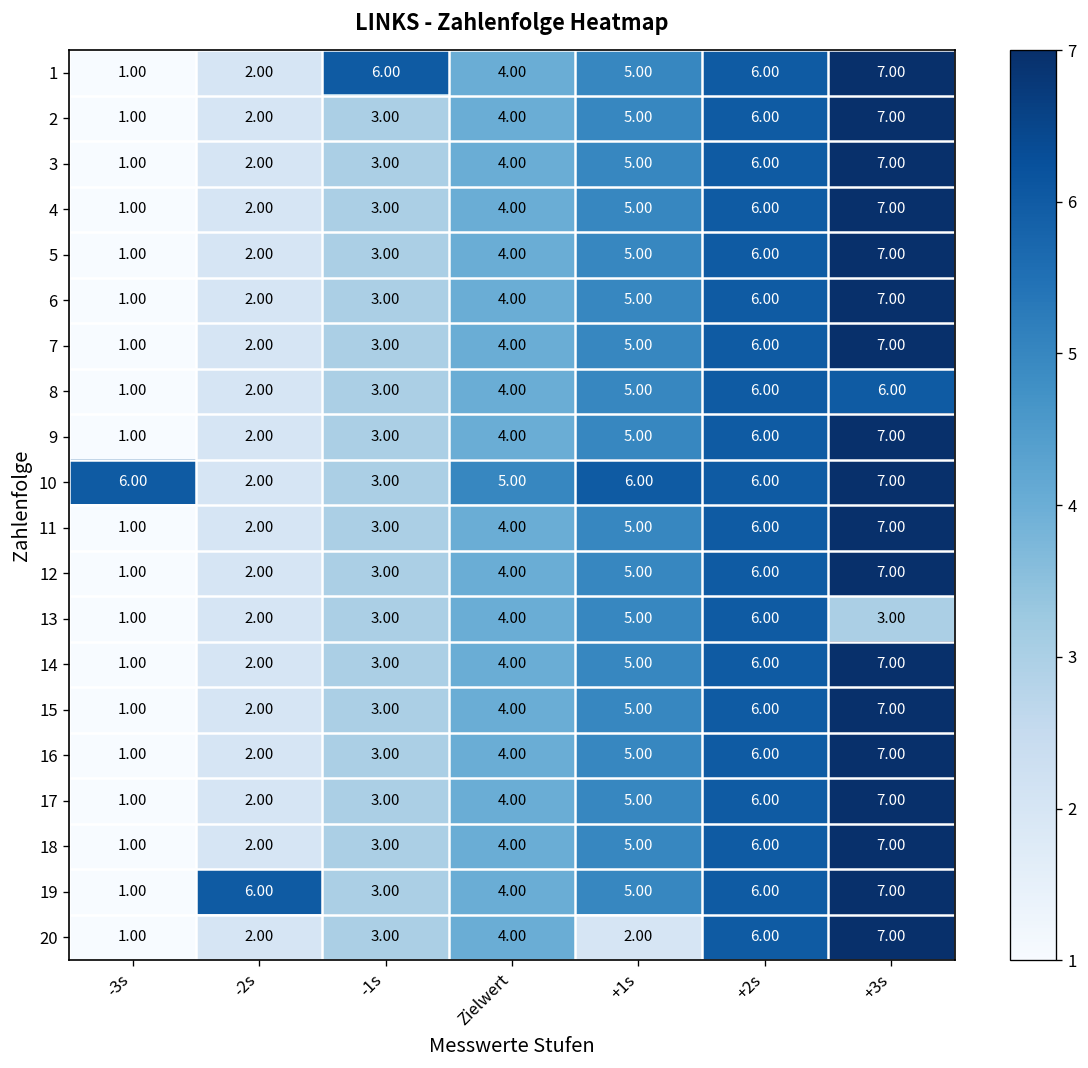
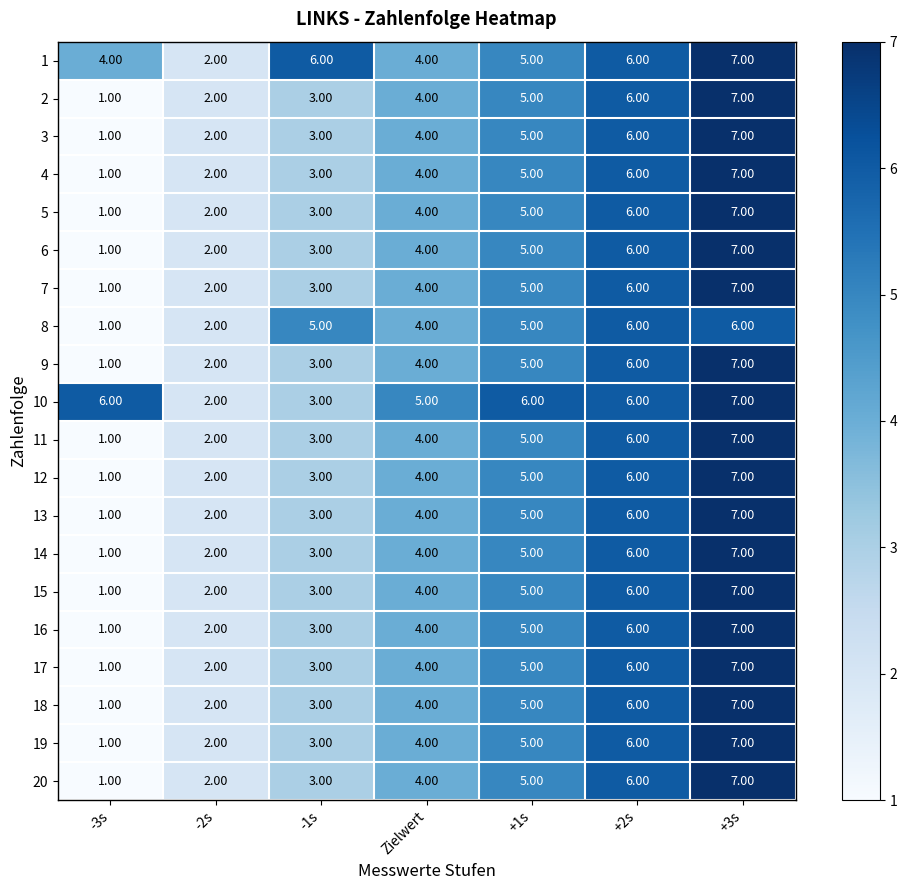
  {
    "1": {
-     "-3s": 1.00,
+     "-3s": 4.00,
      "-2s": 2.00,
      "-1s": 6.00,
      "Zielwert": 4.00,
      "+1s": 5.00,
      "+2s": 6.00,
      "+3s": 7.00
    },
    "2": {
      "-3s": 1.00,
      "-2s": 2.00,
      "-1s": 3.00,
      "Zielwert": 4.00,
      "+1s": 5.00,
      "+2s": 6.00,
      "+3s": 7.00
    },
    "3": {
      "-3s": 1.00,
      "-2s": 2.00,
      "-1s": 3.00,
      "Zielwert": 4.00,
      "+1s": 5.00,
      "+2s": 6.00,
      "+3s": 7.00
    },
    "4": {
      "-3s": 1.00,
      "-2s": 2.00,
      "-1s": 3.00,
      "Zielwert": 4.00,
      "+1s": 5.00,
      "+2s": 6.00,
      "+3s": 7.00
    },
    "5": {
      "-3s": 1.00,
      "-2s": 2.00,
      "-1s": 3.00,
      "Zielwert": 4.00,
      "+1s": 5.00,
      "+2s": 6.00,
      "+3s": 7.00
    },
    "6": {
      "-3s": 1.00,
      "-2s": 2.00,
      "-1s": 3.00,
      "Zielwert": 4.00,
      "+1s": 5.00,
      "+2s": 6.00,
      "+3s": 7.00
    },
    "7": {
      "-3s": 1.00,
      "-2s": 2.00,
      "-1s": 3.00,
      "Zielwert": 4.00,
      "+1s": 5.00,
      "+2s": 6.00,
      "+3s": 7.00
    },
    "8": {
      "-3s": 1.00,
      "-2s": 2.00,
-     "-1s": 3.00,
+     "-1s": 5.00,
      "Zielwert": 4.00,
      "+1s": 5.00,
      "+2s": 6.00,
      "+3s": 6.00
    },
    "9": {
      "-3s": 1.00,
      "-2s": 2.00,
      "-1s": 3.00,
      "Zielwert": 4.00,
      "+1s": 5.00,
      "+2s": 6.00,
      "+3s": 7.00
    },
    "10": {
      "-3s": 6.00,
      "-2s": 2.00,
      "-1s": 3.00,
      "Zielwert": 5.00,
      "+1s": 6.00,
      "+2s": 6.00,
      "+3s": 7.00
    },
    "11": {
      "-3s": 1.00,
      "-2s": 2.00,
      "-1s": 3.00,
      "Zielwert": 4.00,
      "+1s": 5.00,
      "+2s": 6.00,
      "+3s": 7.00
    },
    "12": {
      "-3s": 1.00,
      "-2s": 2.00,
      "-1s": 3.00,
      "Zielwert": 4.00,
      "+1s": 5.00,
      "+2s": 6.00,
      "+3s": 7.00
    },
    "13": {
      "-3s": 1.00,
      "-2s": 2.00,
      "-1s": 3.00,
      "Zielwert": 4.00,
      "+1s": 5.00,
      "+2s": 6.00,
-     "+3s": 3.00
+     "+3s": 7.00
    },
    "14": {
      "-3s": 1.00,
      "-2s": 2.00,
      "-1s": 3.00,
      "Zielwert": 4.00,
      "+1s": 5.00,
      "+2s": 6.00,
      "+3s": 7.00
    },
    "15": {
      "-3s": 1.00,
      "-2s": 2.00,
      "-1s": 3.00,
      "Zielwert": 4.00,
      "+1s": 5.00,
      "+2s": 6.00,
      "+3s": 7.00
    },
    "16": {
      "-3s": 1.00,
      "-2s": 2.00,
      "-1s": 3.00,
      "Zielwert": 4.00,
      "+1s": 5.00,
      "+2s": 6.00,
      "+3s": 7.00
    },
    "17": {
      "-3s": 1.00,
      "-2s": 2.00,
      "-1s": 3.00,
      "Zielwert": 4.00,
      "+1s": 5.00,
      "+2s": 6.00,
      "+3s": 7.00
    },
    "18": {
      "-3s": 1.00,
      "-2s": 2.00,
      "-1s": 3.00,
      "Zielwert": 4.00,
      "+1s": 5.00,
      "+2s": 6.00,
      "+3s": 7.00
    },
    "19": {
      "-3s": 1.00,
-     "-2s": 6.00,
+     "-2s": 2.00,
      "-1s": 3.00,
      "Zielwert": 4.00,
      "+1s": 5.00,
      "+2s": 6.00,
      "+3s": 7.00
    },
    "20": {
      "-3s": 1.00,
      "-2s": 2.00,
      "-1s": 3.00,
      "Zielwert": 4.00,
-     "+1s": 2.00,
+     "+1s": 5.00,
      "+2s": 6.00,
      "+3s": 7.00
    }
  }
